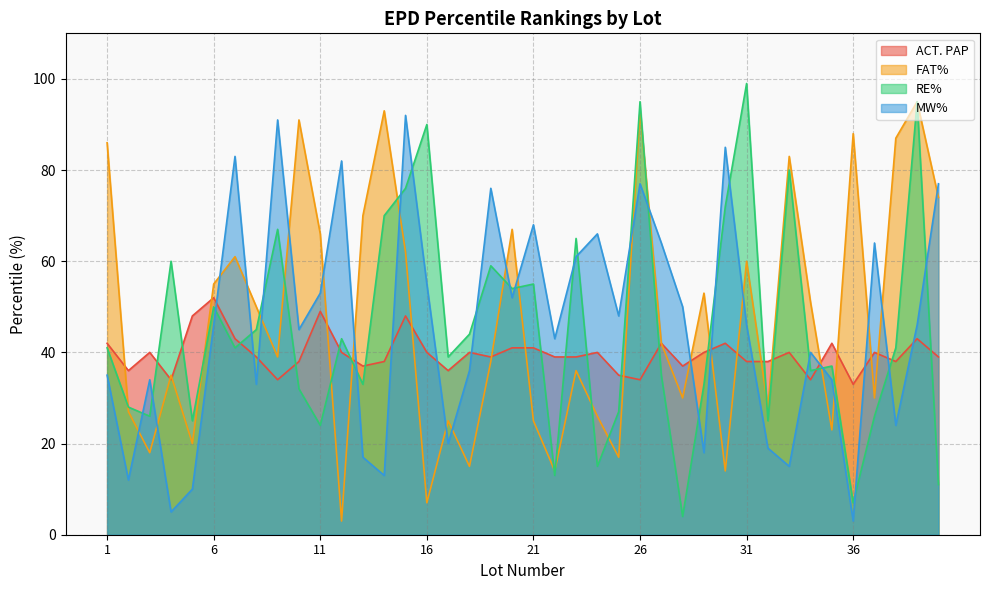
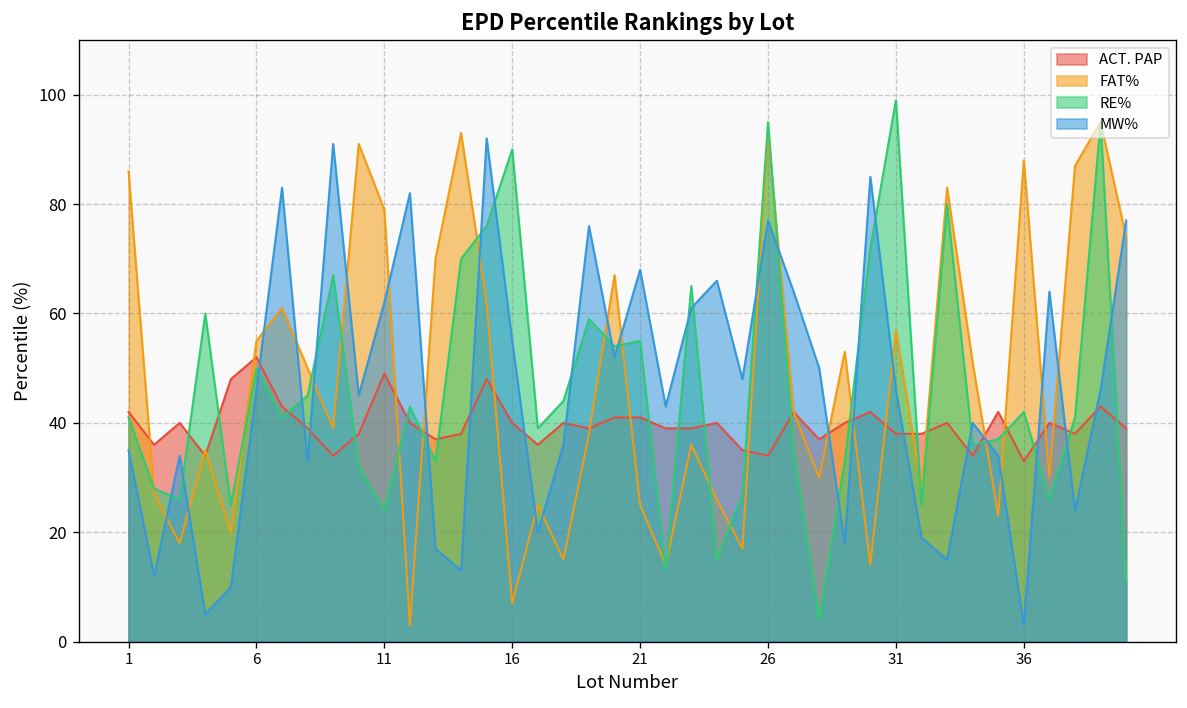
  {
    "ACT. PAP": {
      "1": 42,
      "6": 52,
      "11": 49,
      "16": 40,
      "21": 41,
      "26": 34,
      "31": 38,
      "36": 33
    },
    "FAT%": {
      "1": 86,
      "6": 55,
-     "11": 66,
+     "11": 79,
      "16": 7,
      "21": 25,
      "26": 93,
-     "31": 60,
+     "31": 57,
      "36": 88
    },
    "RE%": {
      "1": 41,
      "6": 50,
      "11": 24,
      "16": 90,
      "21": 55,
      "26": 95,
      "31": 99,
-     "36": 7
+     "36": 42
    },
    "MW%": {
      "1": 35,
      "6": 46,
-     "11": 53,
+     "11": 62,
      "16": 55,
      "21": 68,
      "26": 77,
      "31": 46,
      "36": 3
    }
  }
